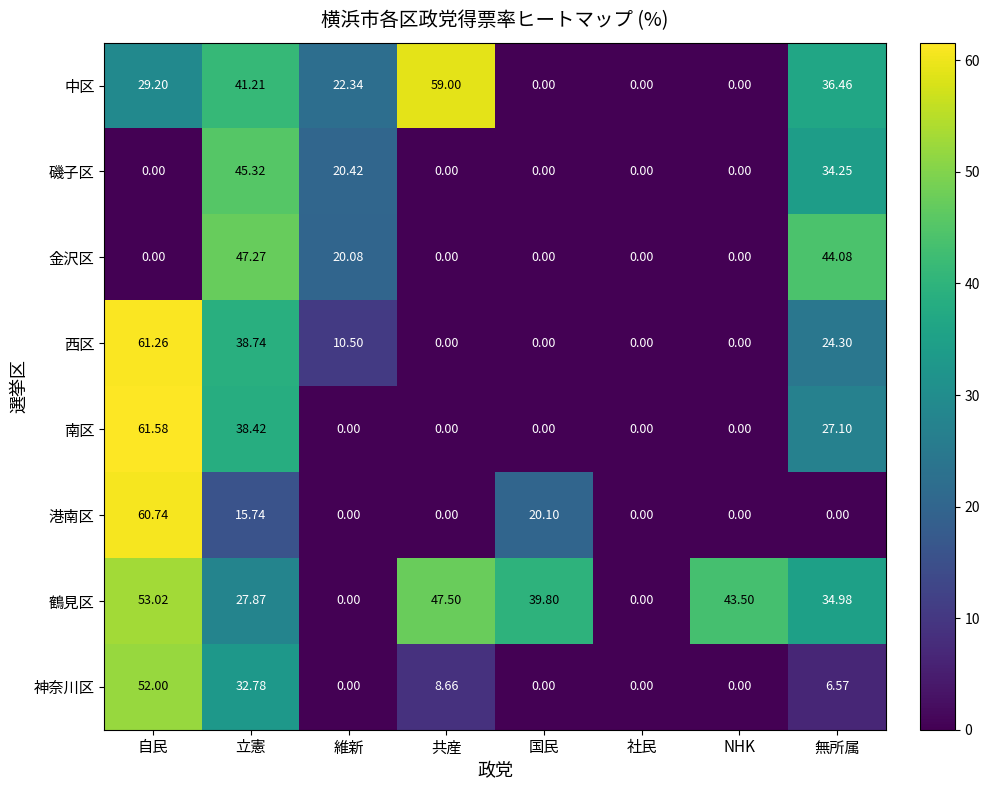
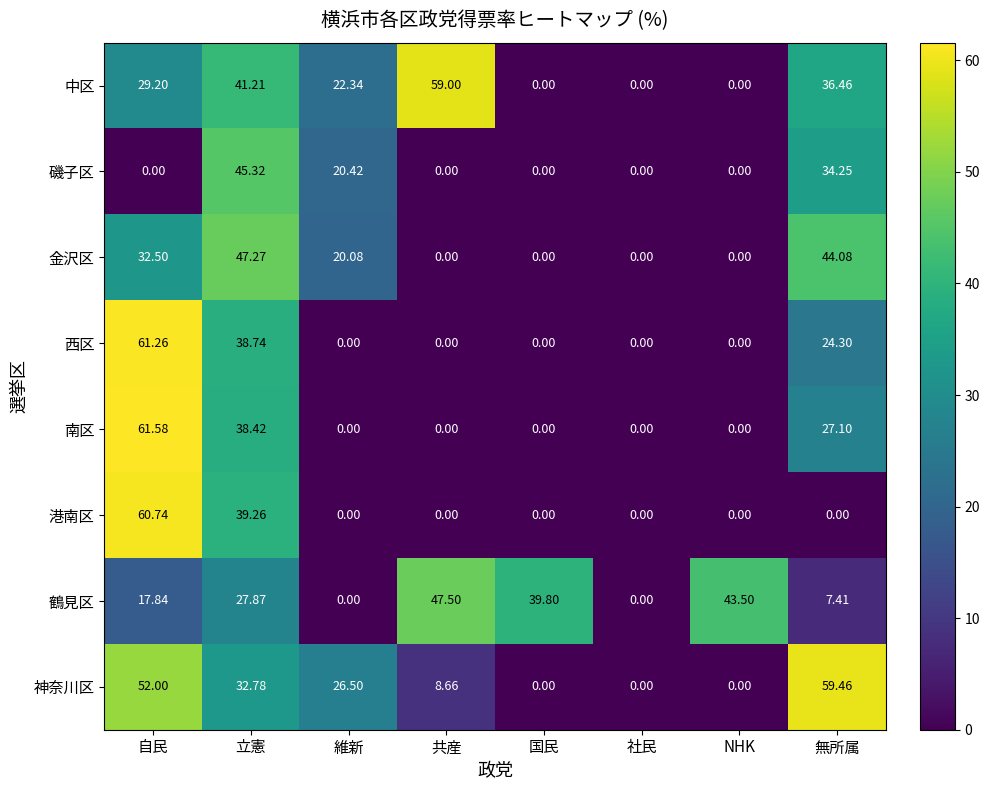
  {
    "中区": {
      "自民": 29.20,
      "立憲": 41.21,
      "維新": 22.34,
      "共産": 59.00,
      "国民": 0.00,
      "社民": 0.00,
      "NHK": 0.00,
      "無所属": 36.46
    },
    "磯子区": {
      "自民": 0.00,
      "立憲": 45.32,
      "維新": 20.42,
      "共産": 0.00,
      "国民": 0.00,
      "社民": 0.00,
      "NHK": 0.00,
      "無所属": 34.25
    },
    "金沢区": {
-     "自民": 0.00,
+     "自民": 32.50,
      "立憲": 47.27,
      "維新": 20.08,
      "共産": 0.00,
      "国民": 0.00,
      "社民": 0.00,
      "NHK": 0.00,
      "無所属": 44.08
    },
    "西区": {
      "自民": 61.26,
      "立憲": 38.74,
-     "維新": 10.50,
+     "維新": 0.00,
      "共産": 0.00,
      "国民": 0.00,
      "社民": 0.00,
      "NHK": 0.00,
      "無所属": 24.30
    },
    "南区": {
      "自民": 61.58,
      "立憲": 38.42,
      "維新": 0.00,
      "共産": 0.00,
      "国民": 0.00,
      "社民": 0.00,
      "NHK": 0.00,
      "無所属": 27.10
    },
    "港南区": {
      "自民": 60.74,
-     "立憲": 15.74,
+     "立憲": 39.26,
      "維新": 0.00,
      "共産": 0.00,
-     "国民": 20.10,
+     "国民": 0.00,
      "社民": 0.00,
      "NHK": 0.00,
      "無所属": 0.00
    },
    "鶴見区": {
-     "自民": 53.02,
+     "自民": 17.84,
      "立憲": 27.87,
      "維新": 0.00,
      "共産": 47.50,
      "国民": 39.80,
      "社民": 0.00,
      "NHK": 43.50,
-     "無所属": 34.98
+     "無所属": 7.41
    },
    "神奈川区": {
      "自民": 52.00,
      "立憲": 32.78,
-     "維新": 0.00,
+     "維新": 26.50,
      "共産": 8.66,
      "国民": 0.00,
      "社民": 0.00,
      "NHK": 0.00,
-     "無所属": 6.57
+     "無所属": 59.46
    }
  }
